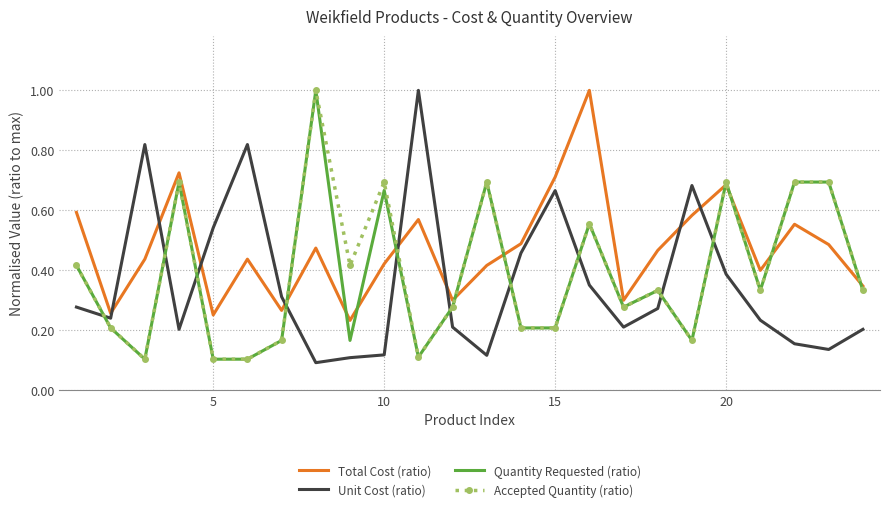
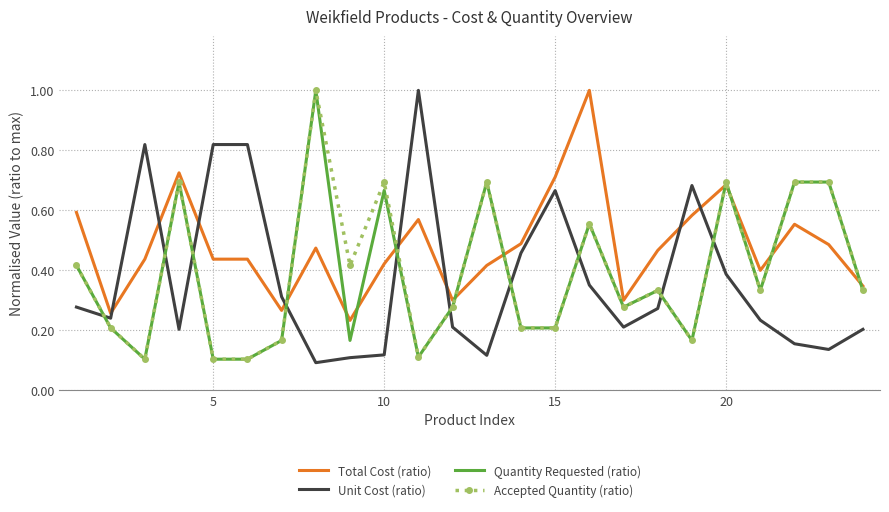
  {
    "Total Cost (ratio)": {
-     "5": 0.25,
+     "5": 0.44,
      "10": 0.42,
      "15": 0.71,
      "20": 0.69
    },
    "Unit Cost (ratio)": {
-     "5": 0.54,
+     "5": 0.82,
      "10": 0.12,
      "15": 0.67,
      "20": 0.39
    },
    "Quantity Requested (ratio)": {
      "10": 0.67
    },
    "Accepted Quantity (ratio)": {
      "10": 0.69
    }
  }
